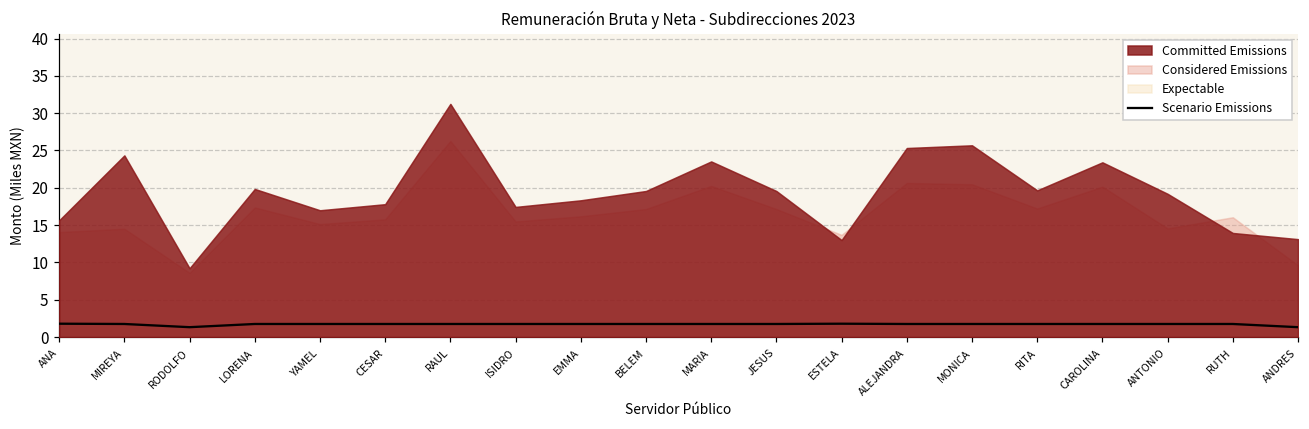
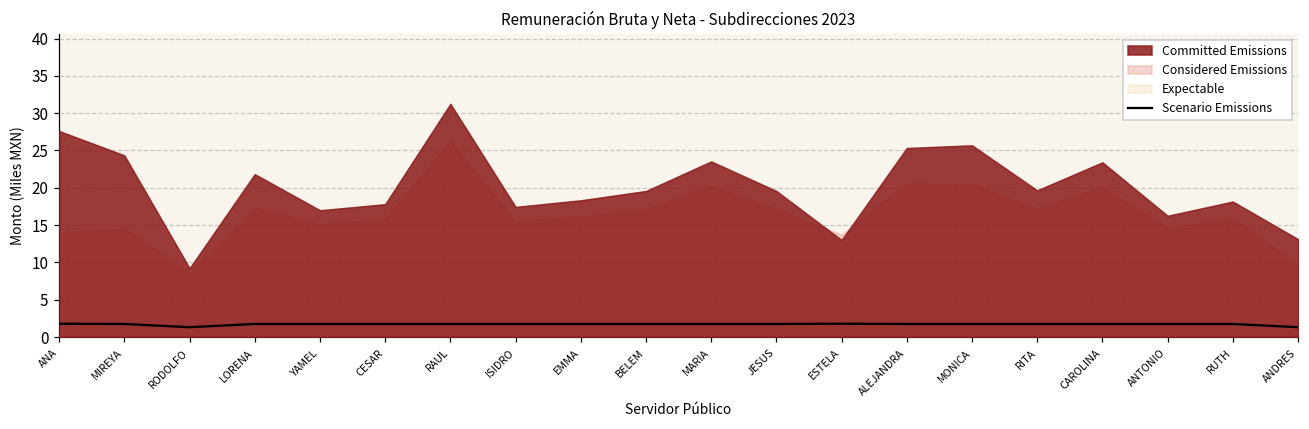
  {
    "Committed Emissions": {
-     "ANA": 16,
+     "ANA": 28,
      "MIREYA": 24,
      "RODOLFO": 9,
-     "LORENA": 20,
+     "LORENA": 22,
      "YAMEL": 17,
      "CESAR": 18,
      "RAUL": 31,
      "ISIDRO": 17,
      "EMMA": 18,
      "BELEM": 20,
      "MARIA": 24,
      "JESUS": 20,
      "ESTELA": 13,
      "ALEJANDRA": 25,
      "MONICA": 26,
      "RITA": 20,
      "CAROLINA": 23,
-     "ANTONIO": 19,
-     "RUTH": 14,
+     "ANTONIO": 16,
+     "RUTH": 18,
      "ANDRES": 13
    }
  }
